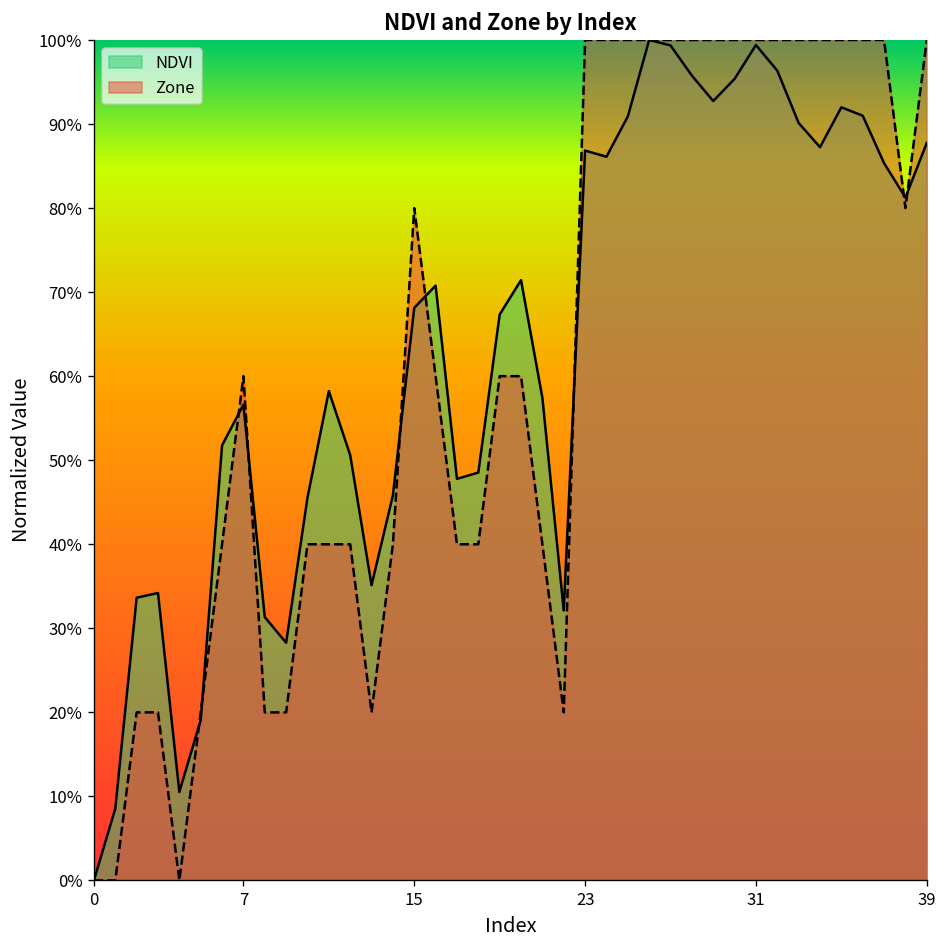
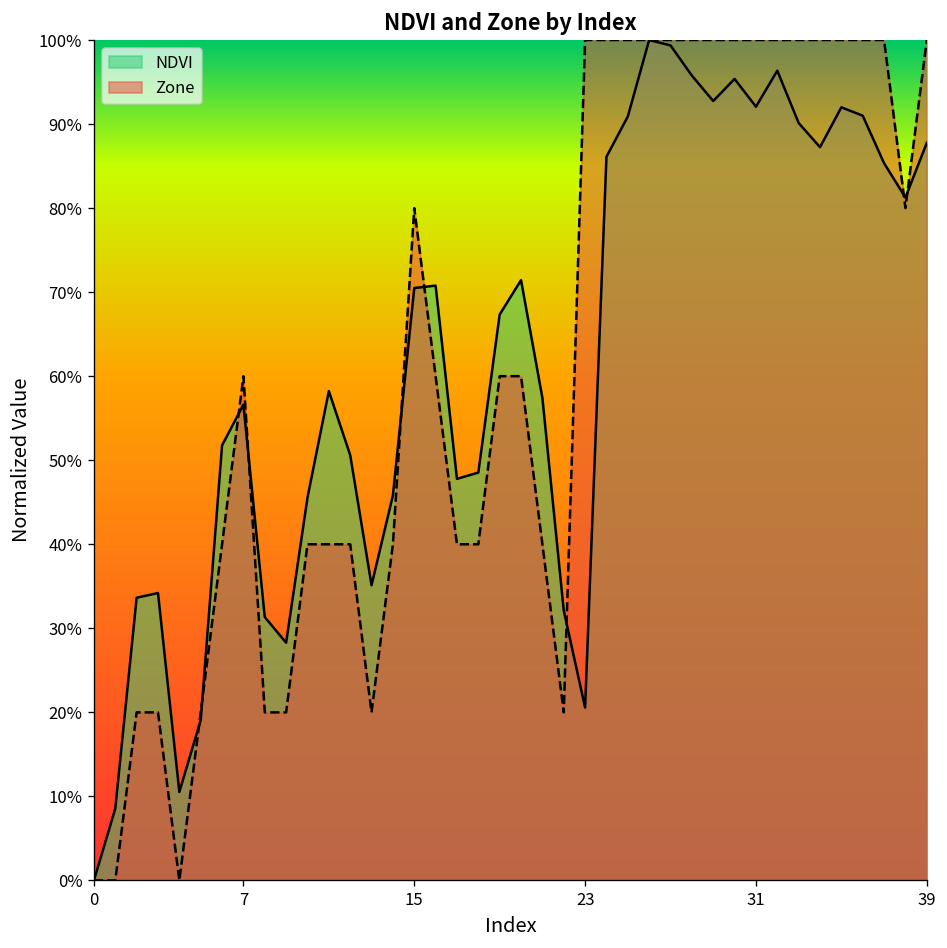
  {
    "NDVI": {
      "7": "57%",
-     "15": "68%",
-     "23": "87%",
-     "31": "99%",
+     "15": "70%",
+     "23": "21%",
+     "31": "92%",
      "39": "88%"
    },
    "Zone": {
      "7": "60%",
      "15": "80%",
      "23": "100%",
      "31": "100%",
      "39": "100%"
    }
  }
